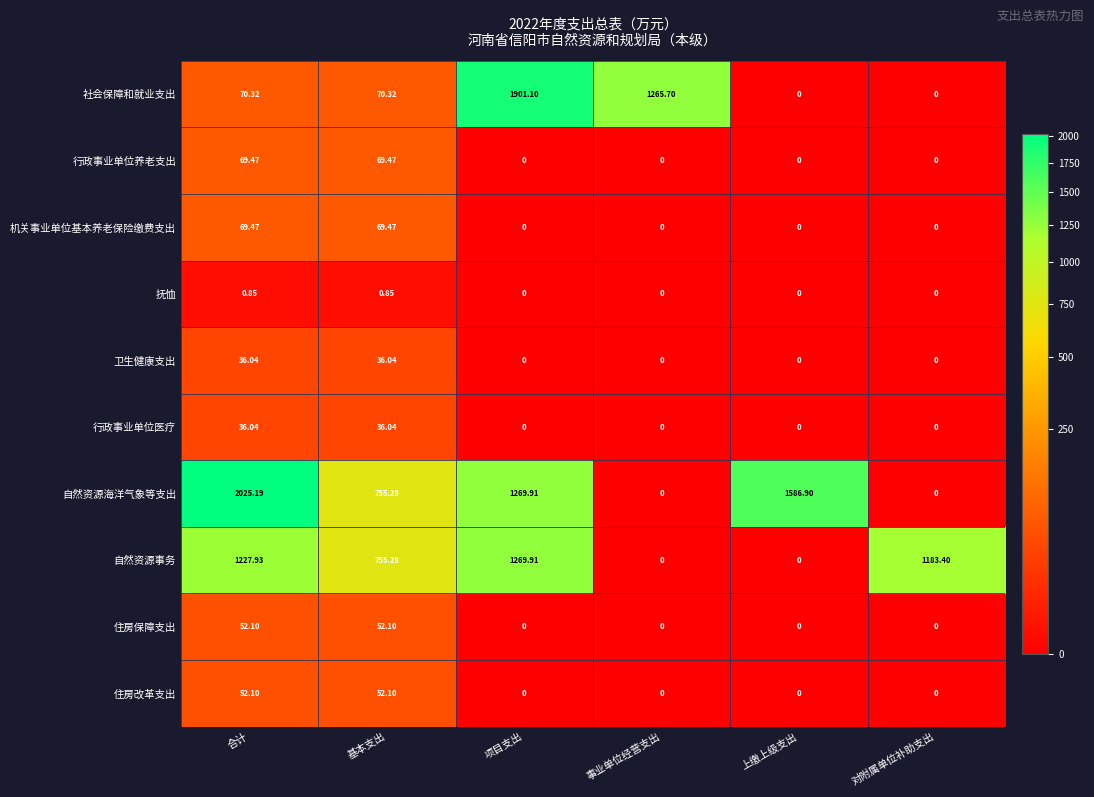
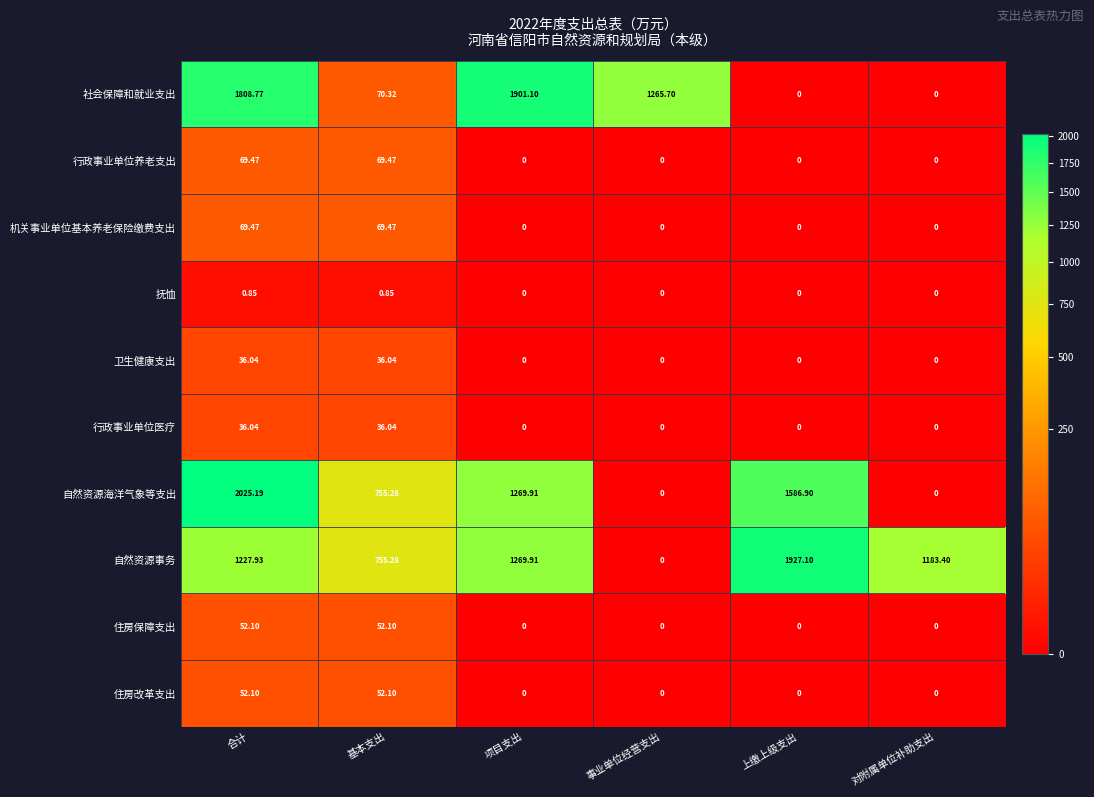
  {
    "社会保障和就业支出": {
-     "合计": 70.32,
+     "合计": 1808.77,
      "基本支出": 70.32,
      "项目支出": 1901.10,
      "事业单位经营支出": 1265.70,
      "上缴上级支出": 0,
      "对附属单位补助支出": 0
    },
    "行政事业单位养老支出": {
      "合计": 69.47,
      "基本支出": 69.47,
      "项目支出": 0,
      "事业单位经营支出": 0,
      "上缴上级支出": 0,
      "对附属单位补助支出": 0
    },
    "机关事业单位基本养老保险缴费支出": {
      "合计": 69.47,
      "基本支出": 69.47,
      "项目支出": 0,
      "事业单位经营支出": 0,
      "上缴上级支出": 0,
      "对附属单位补助支出": 0
    },
    "抚恤": {
      "合计": 0.85,
      "基本支出": 0.85,
      "项目支出": 0,
      "事业单位经营支出": 0,
      "上缴上级支出": 0,
      "对附属单位补助支出": 0
    },
    "卫生健康支出": {
      "合计": 36.04,
      "基本支出": 36.04,
      "项目支出": 0,
      "事业单位经营支出": 0,
      "上缴上级支出": 0,
      "对附属单位补助支出": 0
    },
    "行政事业单位医疗": {
      "合计": 36.04,
      "基本支出": 36.04,
      "项目支出": 0,
      "事业单位经营支出": 0,
      "上缴上级支出": 0,
      "对附属单位补助支出": 0
    },
    "自然资源海洋气象等支出": {
      "合计": 2025.19,
      "基本支出": 755.28,
      "项目支出": 1269.91,
      "事业单位经营支出": 0,
      "上缴上级支出": 1586.90,
      "对附属单位补助支出": 0
    },
    "自然资源事务": {
      "合计": 1227.93,
      "基本支出": 755.28,
      "项目支出": 1269.91,
      "事业单位经营支出": 0,
-     "上缴上级支出": 0,
+     "上缴上级支出": 1927.10,
      "对附属单位补助支出": 1183.40
    },
    "住房保障支出": {
      "合计": 52.10,
      "基本支出": 52.10,
      "项目支出": 0,
      "事业单位经营支出": 0,
      "上缴上级支出": 0,
      "对附属单位补助支出": 0
    },
    "住房改革支出": {
      "合计": 52.10,
      "基本支出": 52.10,
      "项目支出": 0,
      "事业单位经营支出": 0,
      "上缴上级支出": 0,
      "对附属单位补助支出": 0
    }
  }
